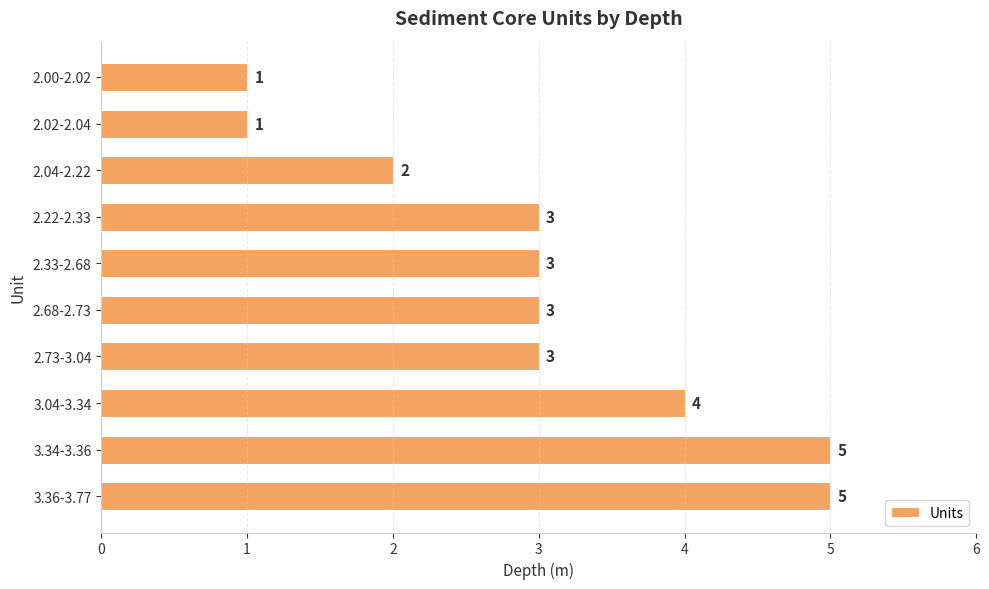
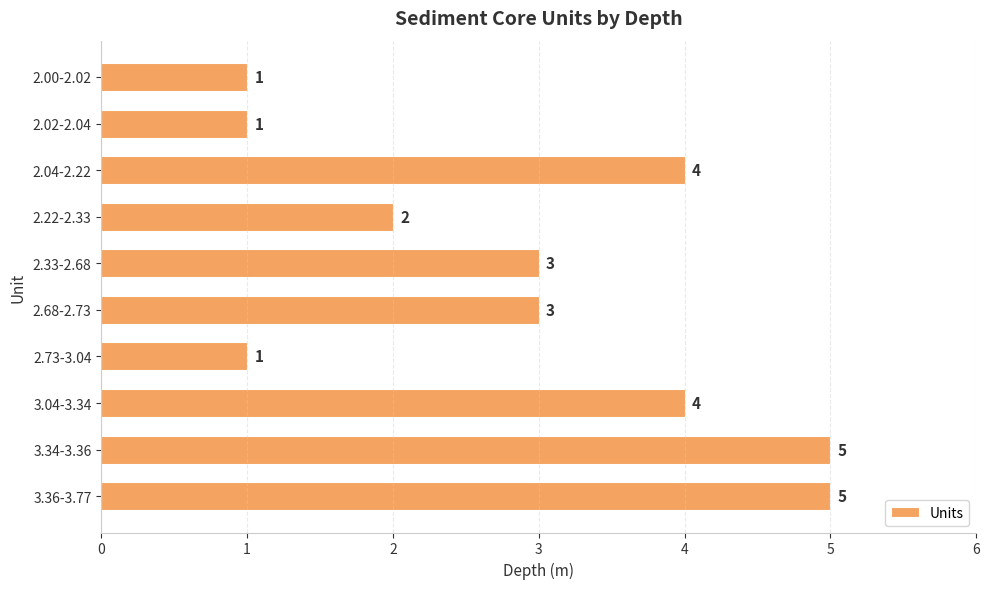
  {
    "2.00-2.02": 1,
    "2.02-2.04": 1,
-   "2.04-2.22": 2,
-   "2.22-2.33": 3,
+   "2.04-2.22": 4,
+   "2.22-2.33": 2,
    "2.33-2.68": 3,
    "2.68-2.73": 3,
-   "2.73-3.04": 3,
+   "2.73-3.04": 1,
    "3.04-3.34": 4,
    "3.34-3.36": 5,
    "3.36-3.77": 5
  }
